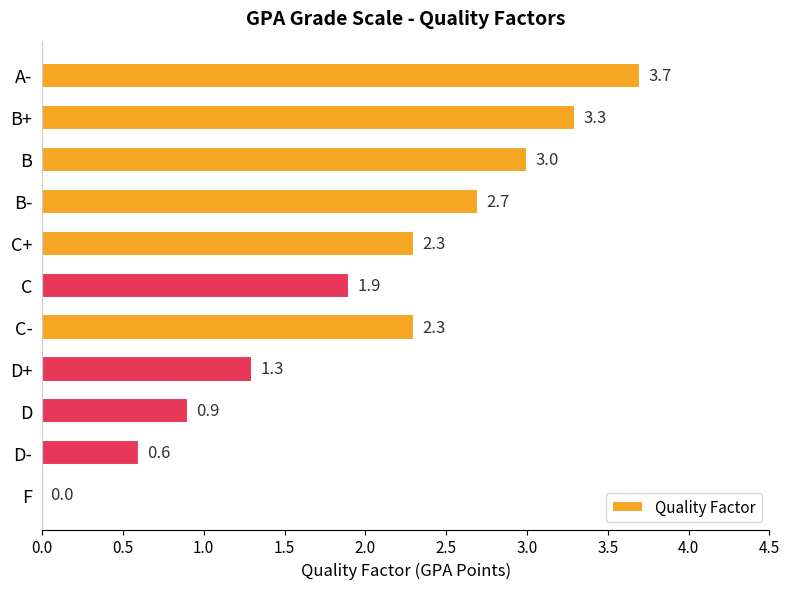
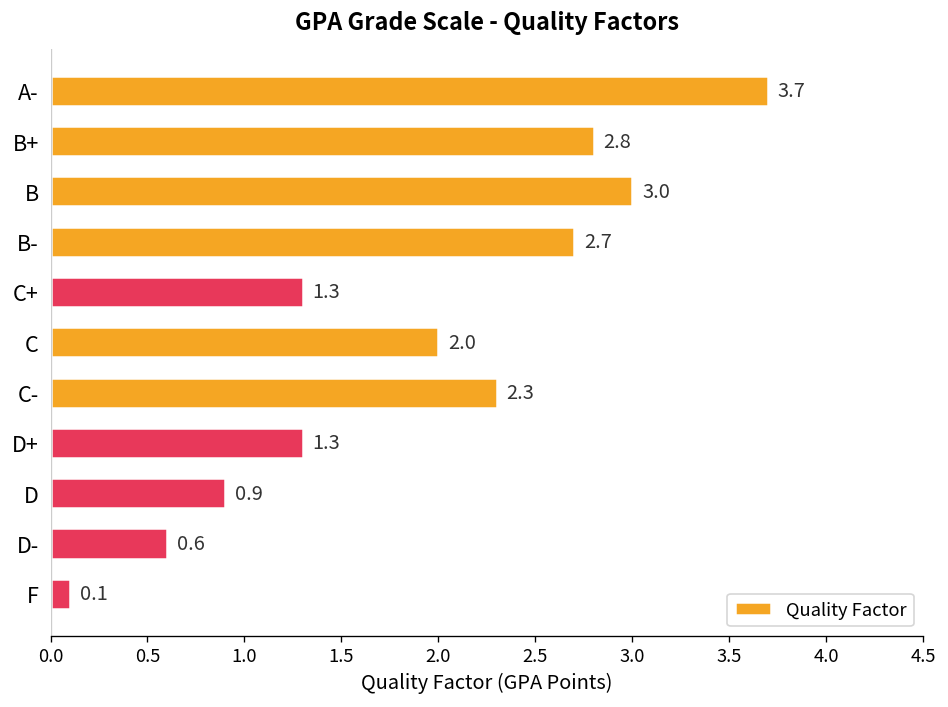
  {
    "A-": 3.7,
-   "B+": 3.3,
+   "B+": 2.8,
    "B": 3.0,
    "B-": 2.7,
-   "C+": 2.3,
-   "C": 1.9,
+   "C+": 1.3,
+   "C": 2.0,
    "C-": 2.3,
    "D+": 1.3,
    "D": 0.9,
    "D-": 0.6,
-   "F": 0.0
+   "F": 0.1
  }
